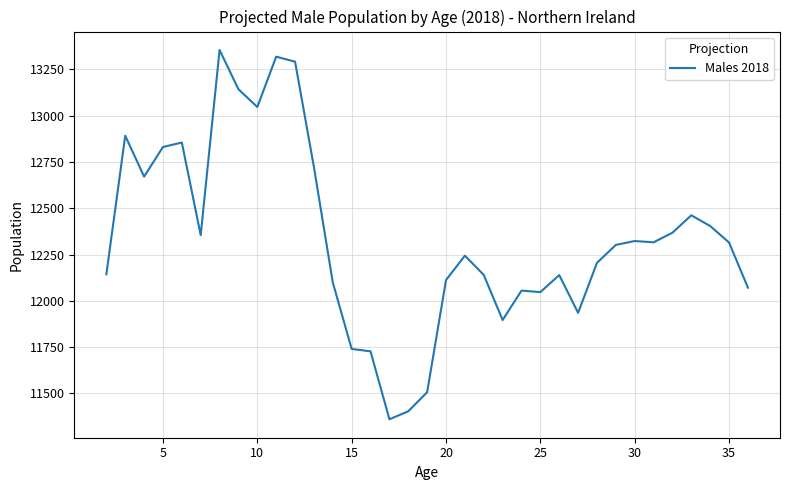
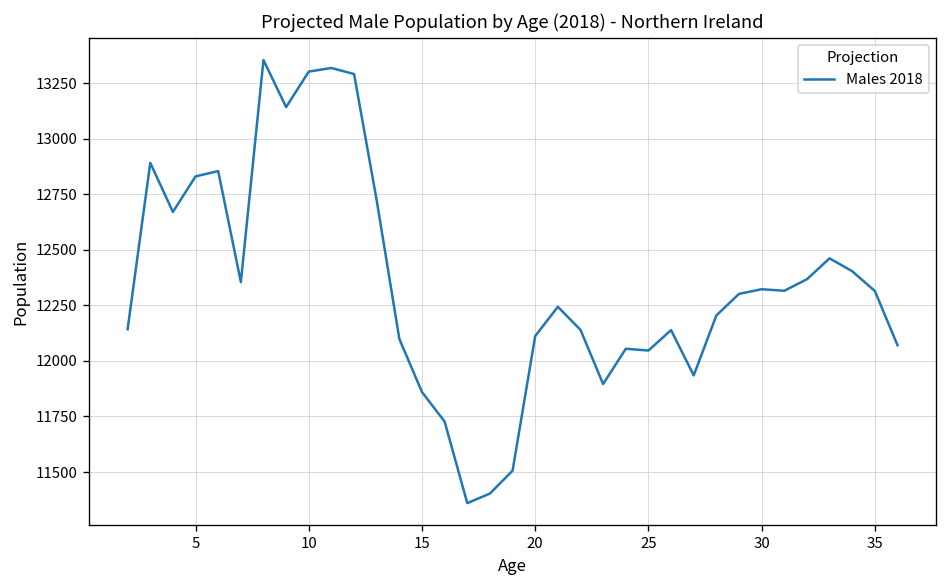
  {
    "5": 12830,
-   "10": 13050,
-   "15": 11740,
+   "10": 13300,
+   "15": 11860,
    "20": 12110,
    "25": 12050,
    "30": 12320,
    "35": 12320
  }
